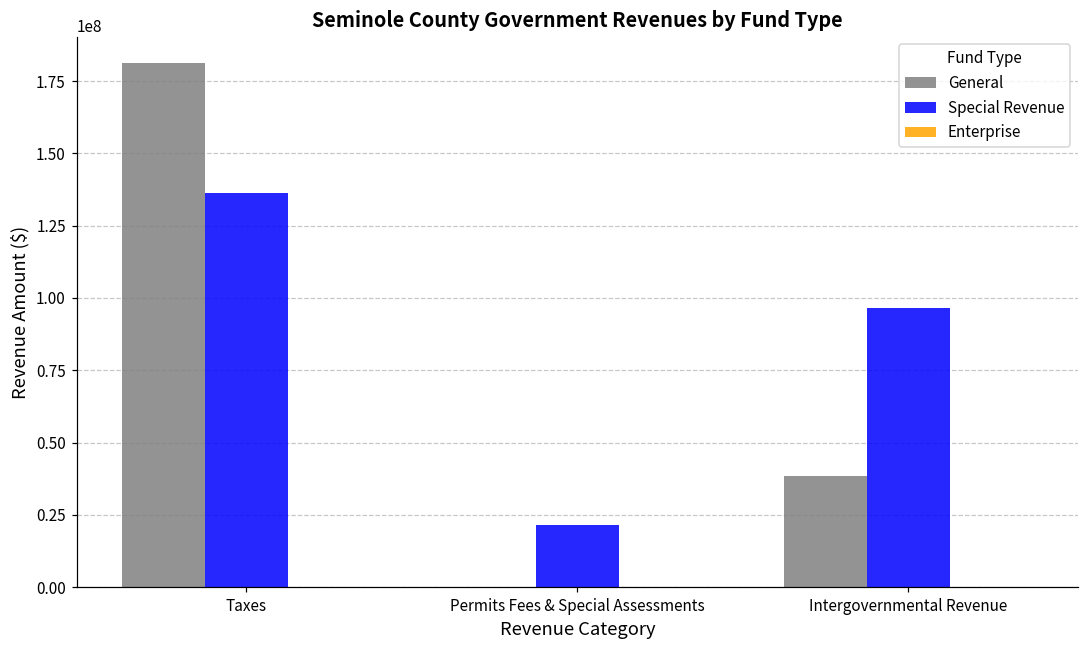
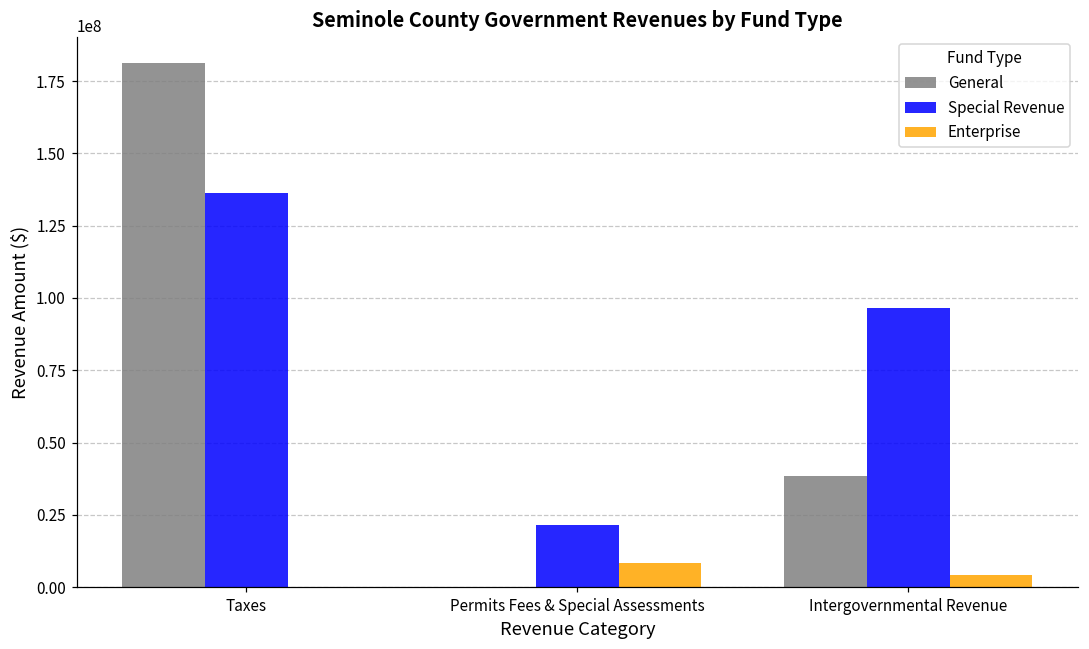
  {
    "General": {
      "Taxes": 181000000,
      "Intergovernmental Revenue": 39000000
    },
    "Special Revenue": {
      "Taxes": 136000000,
      "Permits Fees & Special Assessments": 21000000,
      "Intergovernmental Revenue": 96000000
    },
    "Enterprise": {
      "Taxes": 0,
-     "Permits Fees & Special Assessments": 0,
-     "Intergovernmental Revenue": 0
+     "Permits Fees & Special Assessments": 8000000,
+     "Intergovernmental Revenue": 4000000
    }
  }
